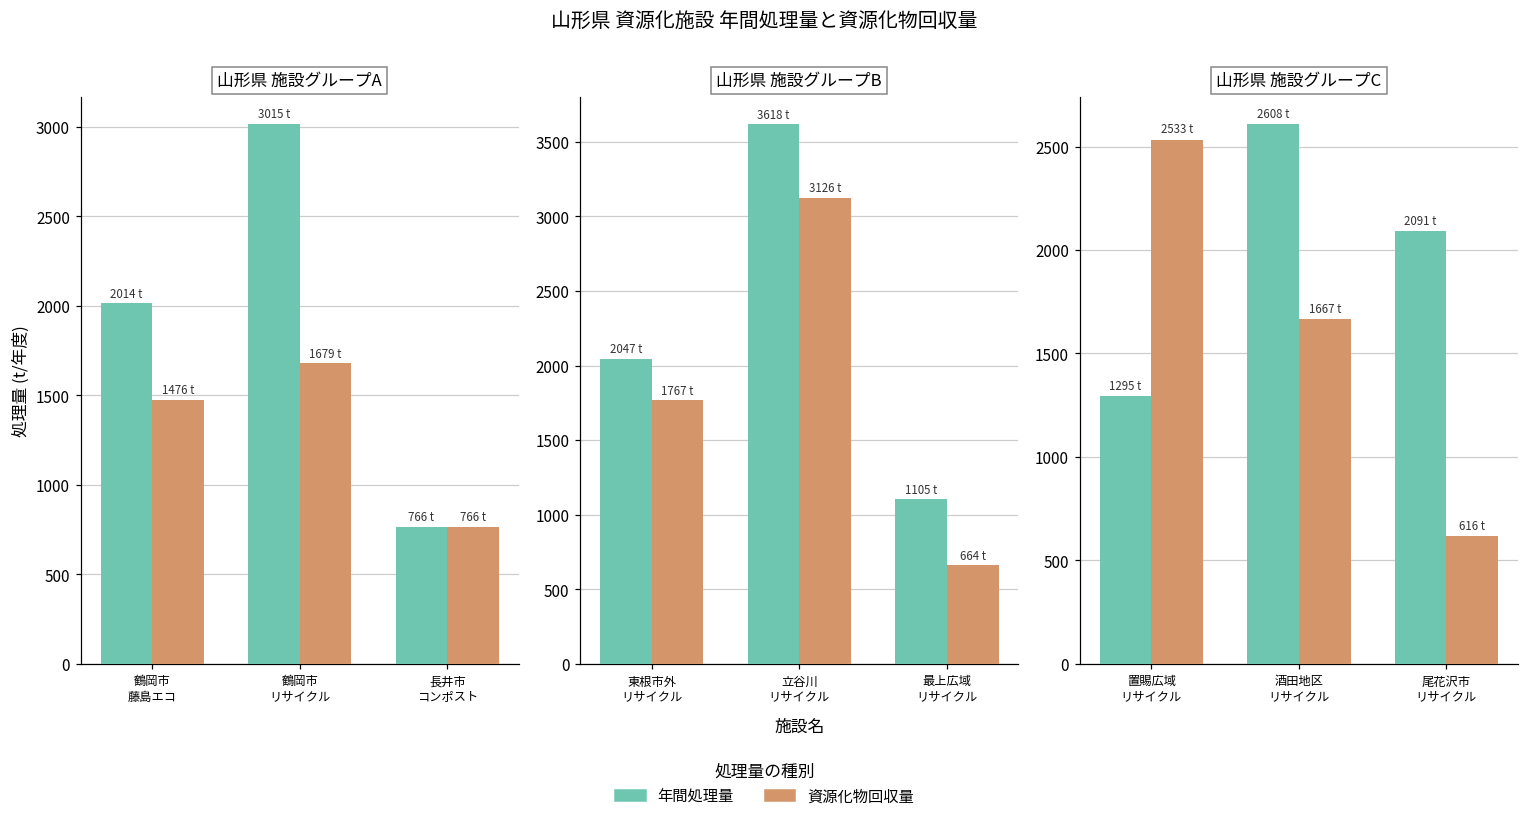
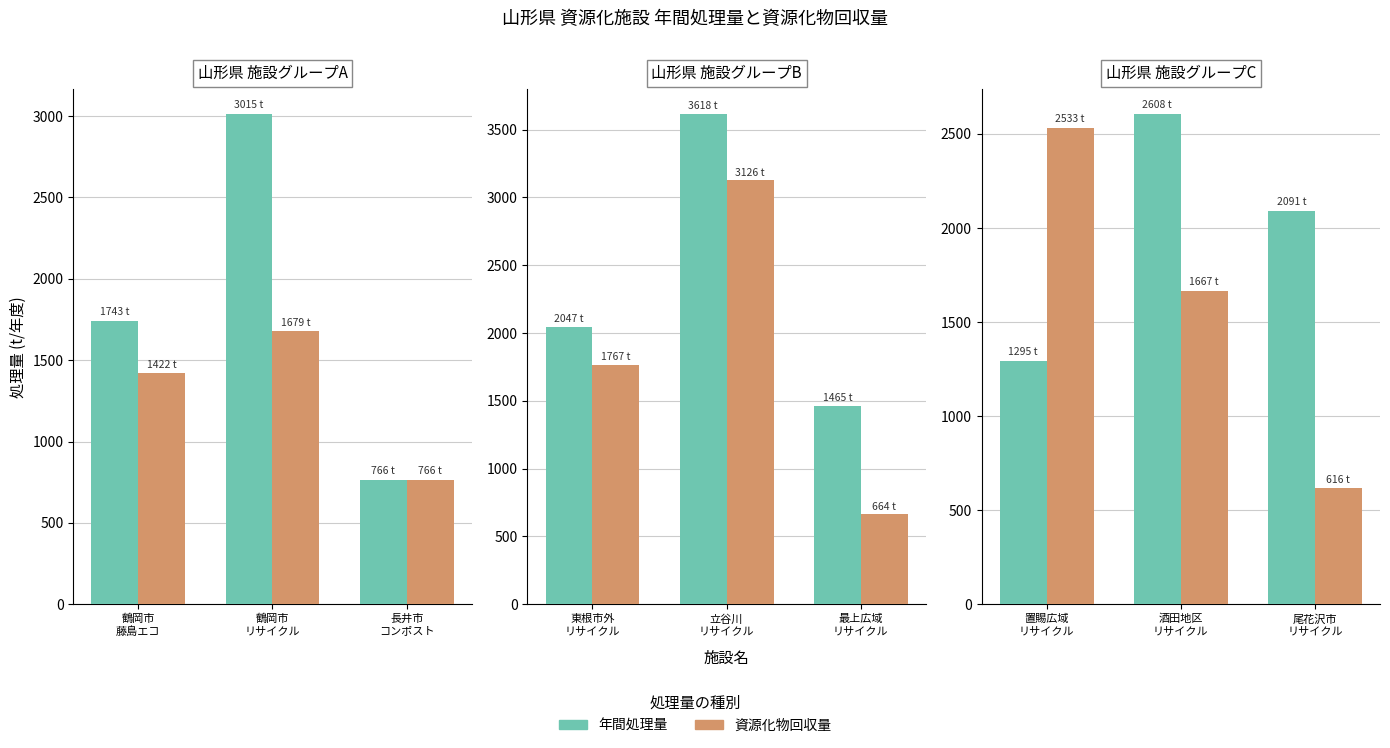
  {
    "山形県 施設グループA": {
      "年間処理量": {
-       "鶴岡市 藤島エコ": 2014,
+       "鶴岡市 藤島エコ": 1743,
        "鶴岡市 リサイクル": 3015,
        "長井市 コンポスト": 766
      },
      "資源化物回収量": {
-       "鶴岡市 藤島エコ": 1476,
+       "鶴岡市 藤島エコ": 1422,
        "鶴岡市 リサイクル": 1679,
        "長井市 コンポスト": 766
      }
    },
    "山形県 施設グループB": {
      "年間処理量": {
        "東根市外 リサイクル": 2047,
        "立谷川 リサイクル": 3618,
-       "最上広域 リサイクル": 1105
+       "最上広域 リサイクル": 1465
      },
      "資源化物回収量": {
        "東根市外 リサイクル": 1767,
        "立谷川 リサイクル": 3126,
        "最上広域 リサイクル": 664
      }
    },
    "山形県 施設グループC": {
      "年間処理量": {
        "置賜広域 リサイクル": 1295,
        "酒田地区 リサイクル": 2608,
        "尾花沢市 リサイクル": 2091
      },
      "資源化物回収量": {
        "置賜広域 リサイクル": 2533,
        "酒田地区 リサイクル": 1667,
        "尾花沢市 リサイクル": 616
      }
    }
  }
